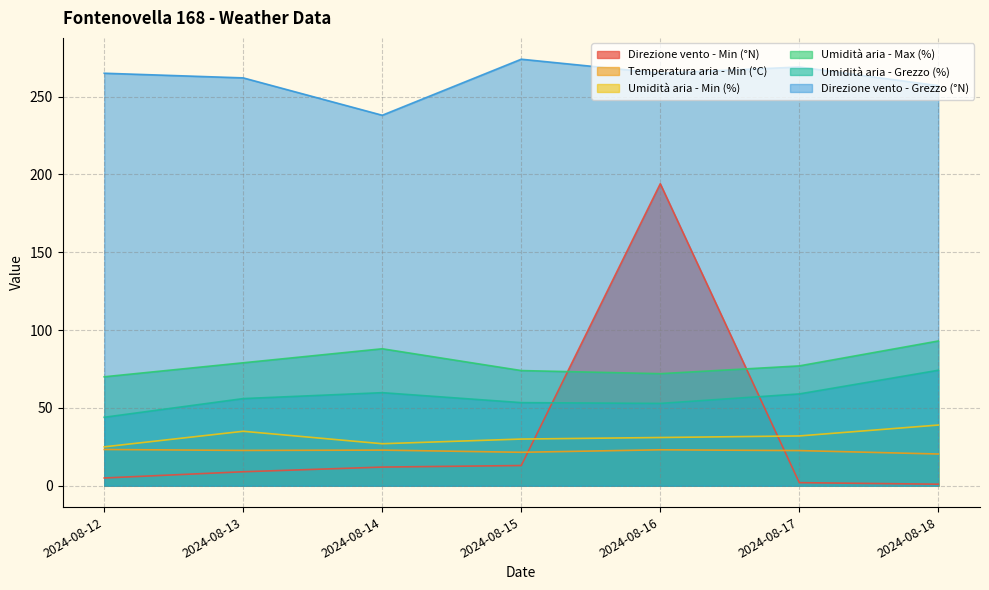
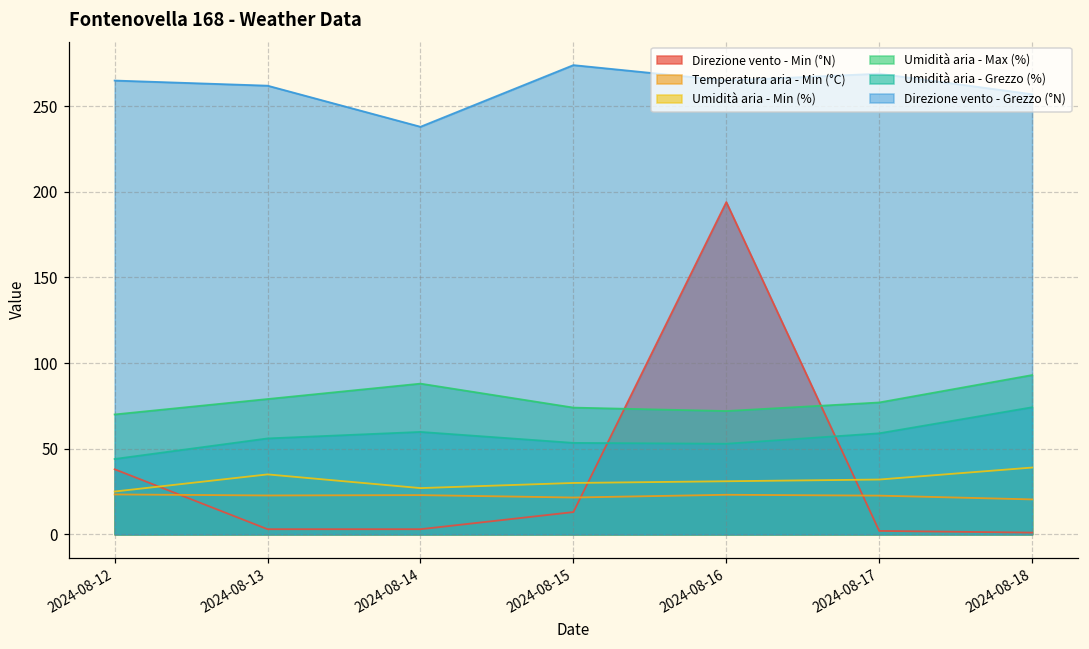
  {
    "Direzione vento - Min (°N)": {
-     "2024-08-12": 5,
-     "2024-08-13": 9,
-     "2024-08-14": 12,
+     "2024-08-12": 38,
+     "2024-08-13": 3,
+     "2024-08-14": 3,
      "2024-08-15": 13,
      "2024-08-16": 194,
      "2024-08-17": 2,
      "2024-08-18": 1
    },
    "Direzione vento - Grezzo (°N)": {
      "2024-08-12": 265,
      "2024-08-13": 262,
      "2024-08-14": 238,
      "2024-08-15": 274
    }
  }
